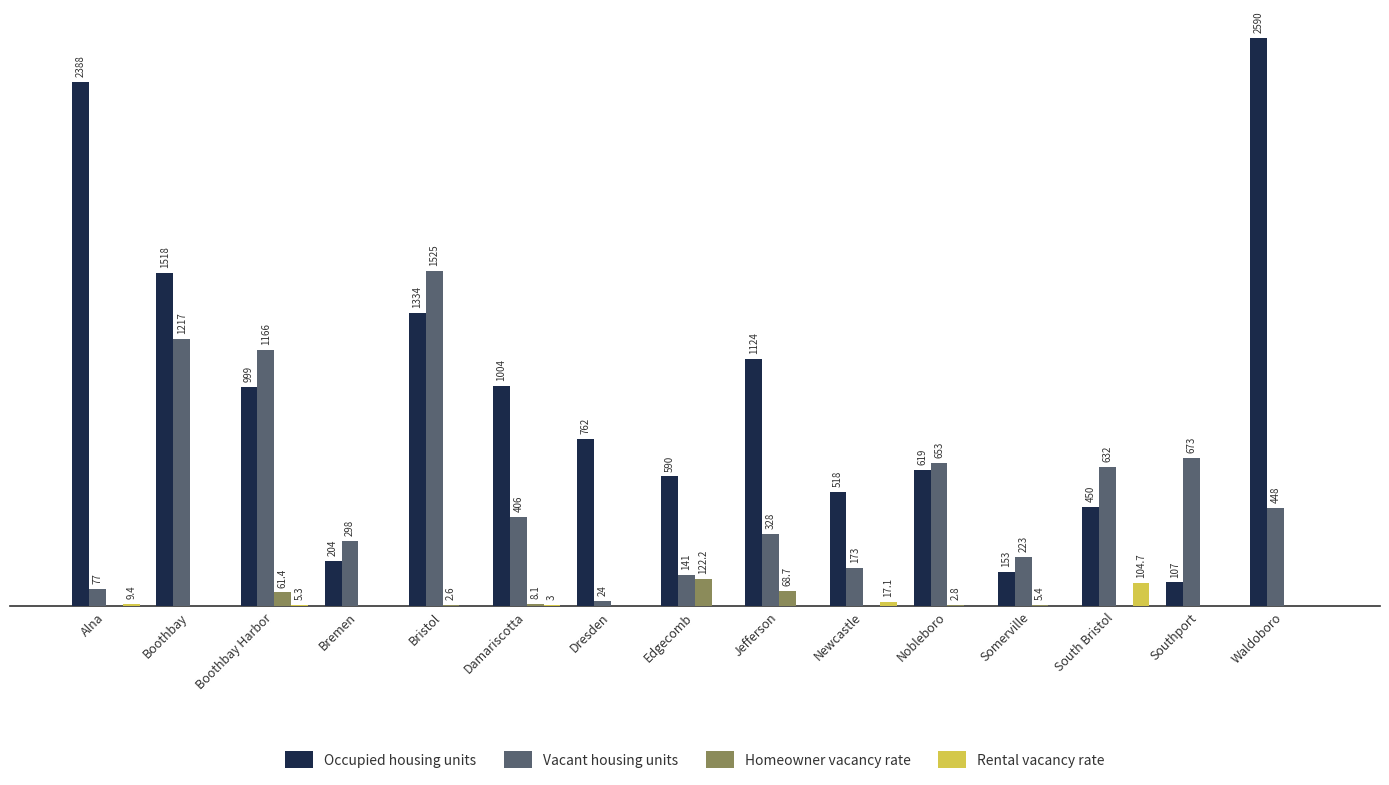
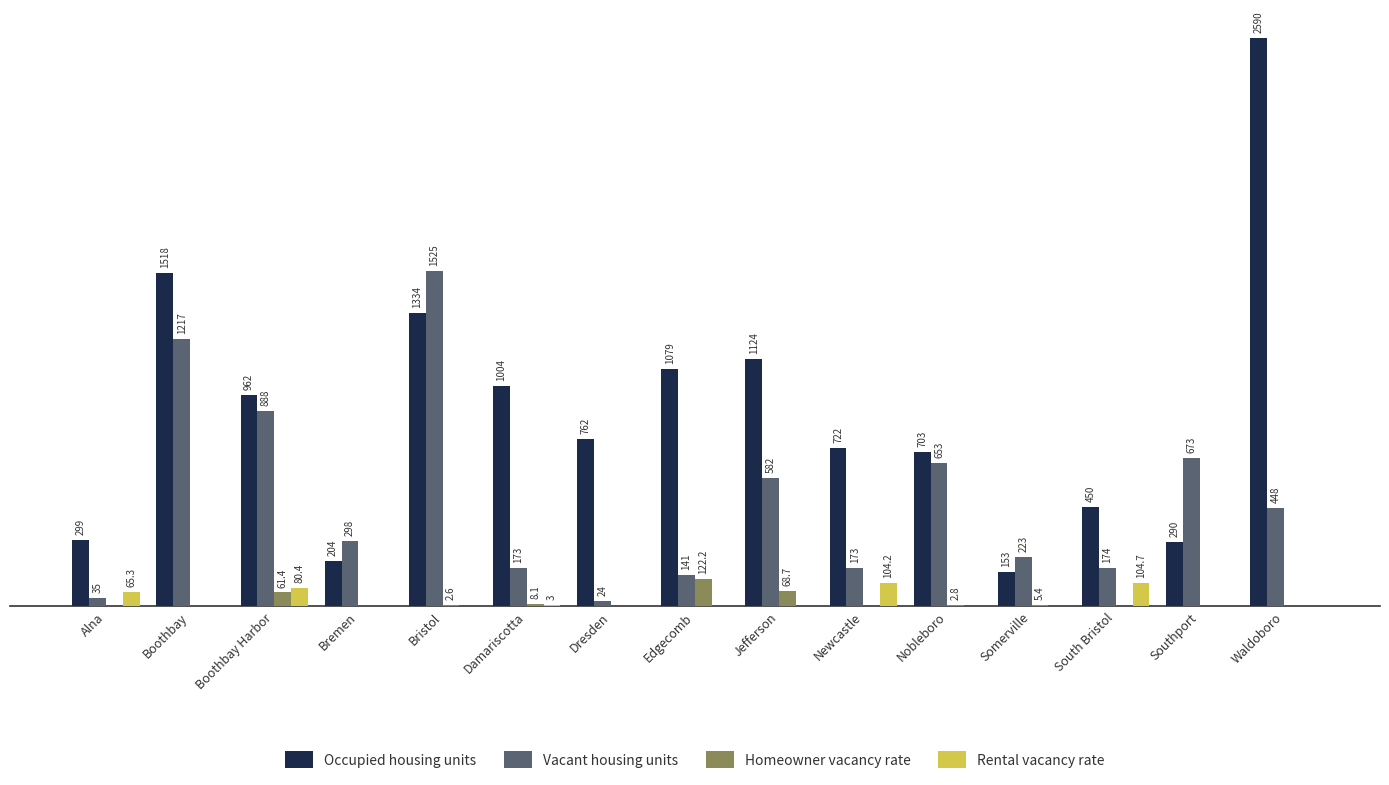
  {
    "Occupied housing units": {
-     "Alna": 2388,
+     "Alna": 299,
      "Boothbay": 1518,
-     "Boothbay Harbor": 999,
+     "Boothbay Harbor": 962,
      "Bremen": 204,
      "Bristol": 1334,
      "Damariscotta": 1004,
      "Dresden": 762,
-     "Edgecomb": 590,
+     "Edgecomb": 1079,
      "Jefferson": 1124,
-     "Newcastle": 518,
-     "Nobleboro": 619,
+     "Newcastle": 722,
+     "Nobleboro": 703,
      "Somerville": 153,
      "South Bristol": 450,
-     "Southport": 107,
+     "Southport": 290,
      "Waldoboro": 2590
    },
    "Vacant housing units": {
-     "Alna": 77,
+     "Alna": 35,
      "Boothbay": 1217,
-     "Boothbay Harbor": 1166,
+     "Boothbay Harbor": 888,
      "Bremen": 298,
      "Bristol": 1525,
-     "Damariscotta": 406,
+     "Damariscotta": 173,
      "Dresden": 24,
      "Edgecomb": 141,
-     "Jefferson": 328,
+     "Jefferson": 582,
      "Newcastle": 173,
      "Nobleboro": 653,
      "Somerville": 223,
-     "South Bristol": 632,
+     "South Bristol": 174,
      "Southport": 673,
      "Waldoboro": 448
    },
    "Homeowner vacancy rate": {
      "Boothbay Harbor": 61.4,
      "Bristol": 2.6,
      "Damariscotta": 8.1,
      "Edgecomb": 122.2,
      "Jefferson": 68.7,
      "Nobleboro": 2.8,
      "Somerville": 5.4
    },
    "Rental vacancy rate": {
-     "Alna": 9.4,
-     "Boothbay Harbor": 5.3,
+     "Alna": 65.3,
+     "Boothbay Harbor": 80.4,
      "Damariscotta": 3,
-     "Newcastle": 17.1,
+     "Newcastle": 104.2,
      "South Bristol": 104.7
    }
  }
